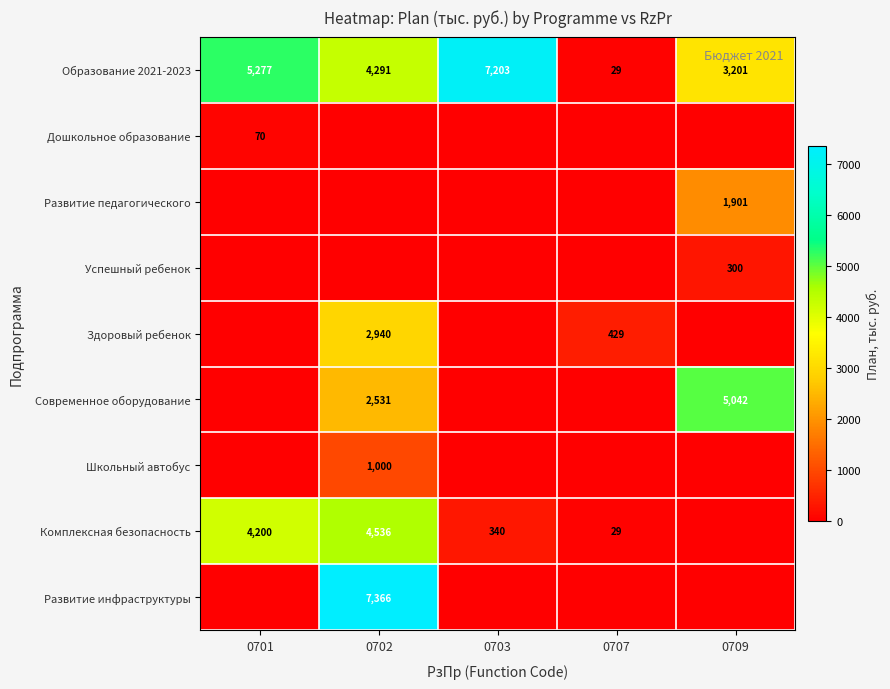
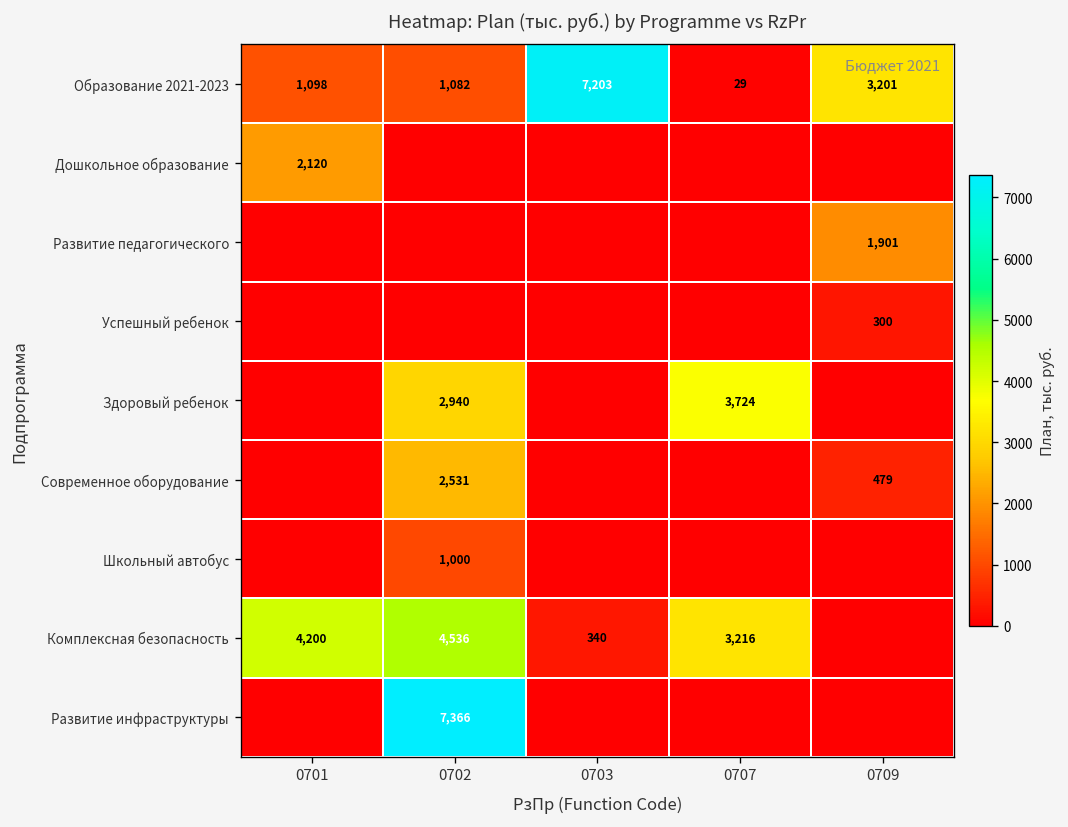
  {
    "Образование 2021-2023": {
-     "0701": "5,277",
-     "0702": "4,291",
+     "0701": "1,098",
+     "0702": "1,082",
      "0703": "7,203",
      "0707": "29"
    },
    "Дошкольное образование": {
-     "0701": "70"
+     "0701": "2,120"
    },
    "Развитие педагогического": {
      "0709": "1,901"
    },
    "Успешный ребенок": {
      "0709": "300"
    },
    "Здоровый ребенок": {
      "0702": "2,940",
-     "0707": "429"
+     "0707": "3,724"
    },
    "Современное оборудование": {
      "0702": "2,531",
-     "0709": "5,042"
+     "0709": "479"
    },
    "Школьный автобус": {
      "0702": "1,000"
    },
    "Комплексная безопасность": {
      "0701": "4,200",
      "0702": "4,536",
      "0703": "340",
-     "0707": "29"
+     "0707": "3,216"
    },
    "Развитие инфраструктуры": {
      "0702": "7,366"
    }
  }
